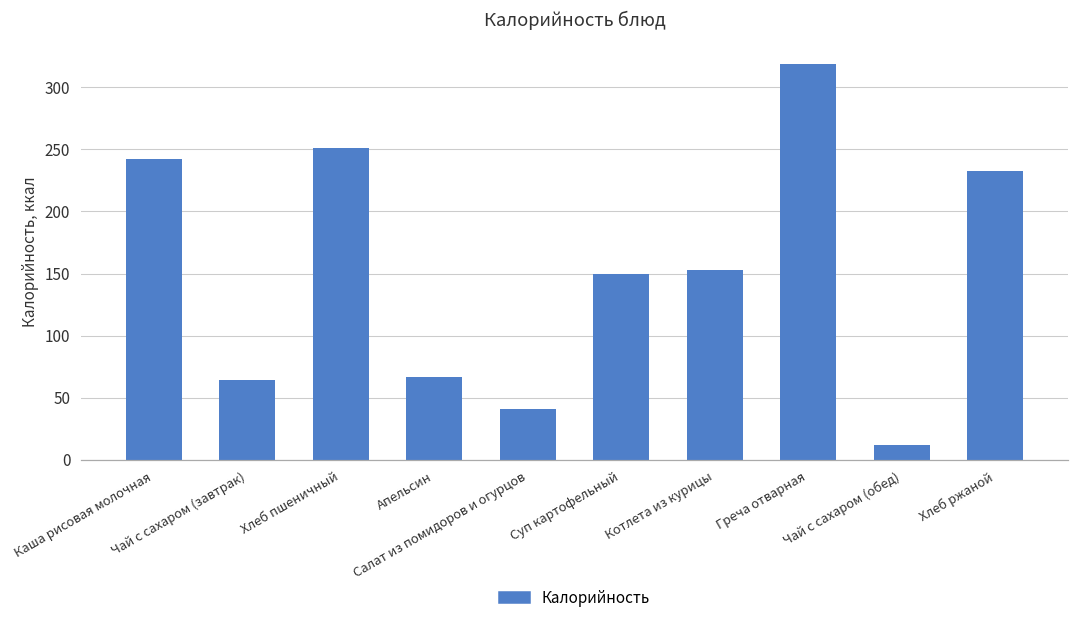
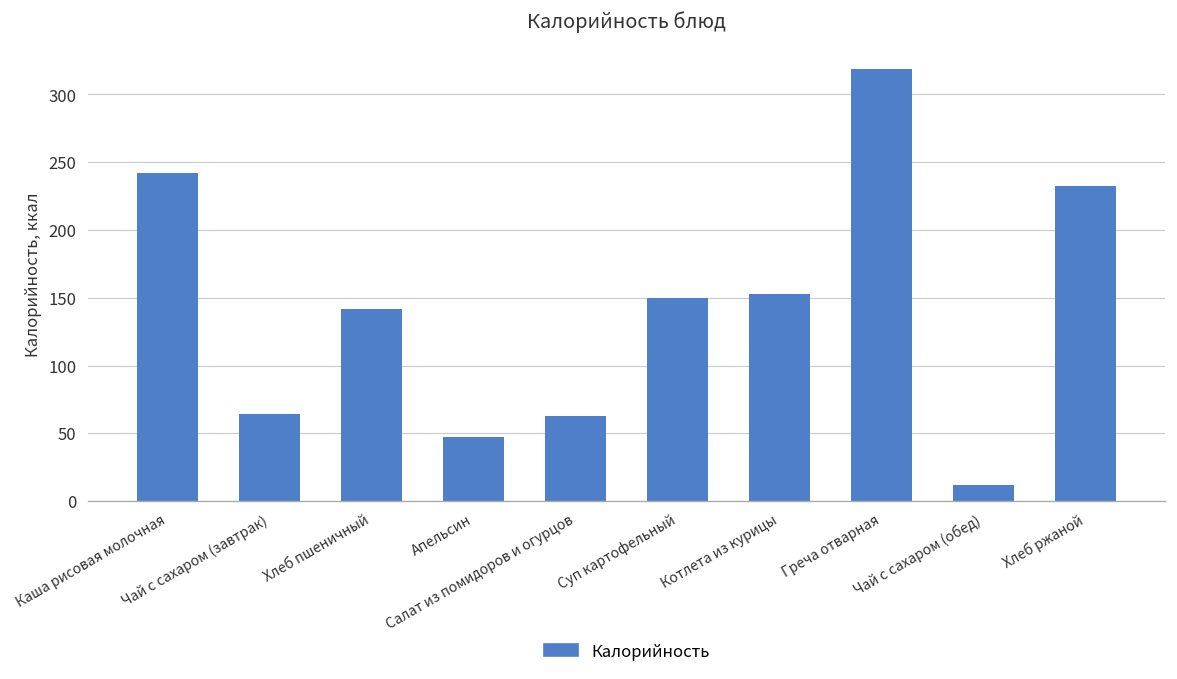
  {
    "Каша рисовая молочная": 242,
    "Чай с сахаром (завтрак)": 64,
-   "Хлеб пшеничный": 251,
-   "Апельсин": 66,
-   "Салат из помидоров и огурцов": 41,
+   "Хлеб пшеничный": 142,
+   "Апельсин": 47,
+   "Салат из помидоров и огурцов": 63,
    "Суп картофельный": 150,
    "Котлета из курицы": 153,
    "Греча отварная": 319,
    "Чай с сахаром (обед)": 12,
    "Хлеб ржаной": 233
  }
